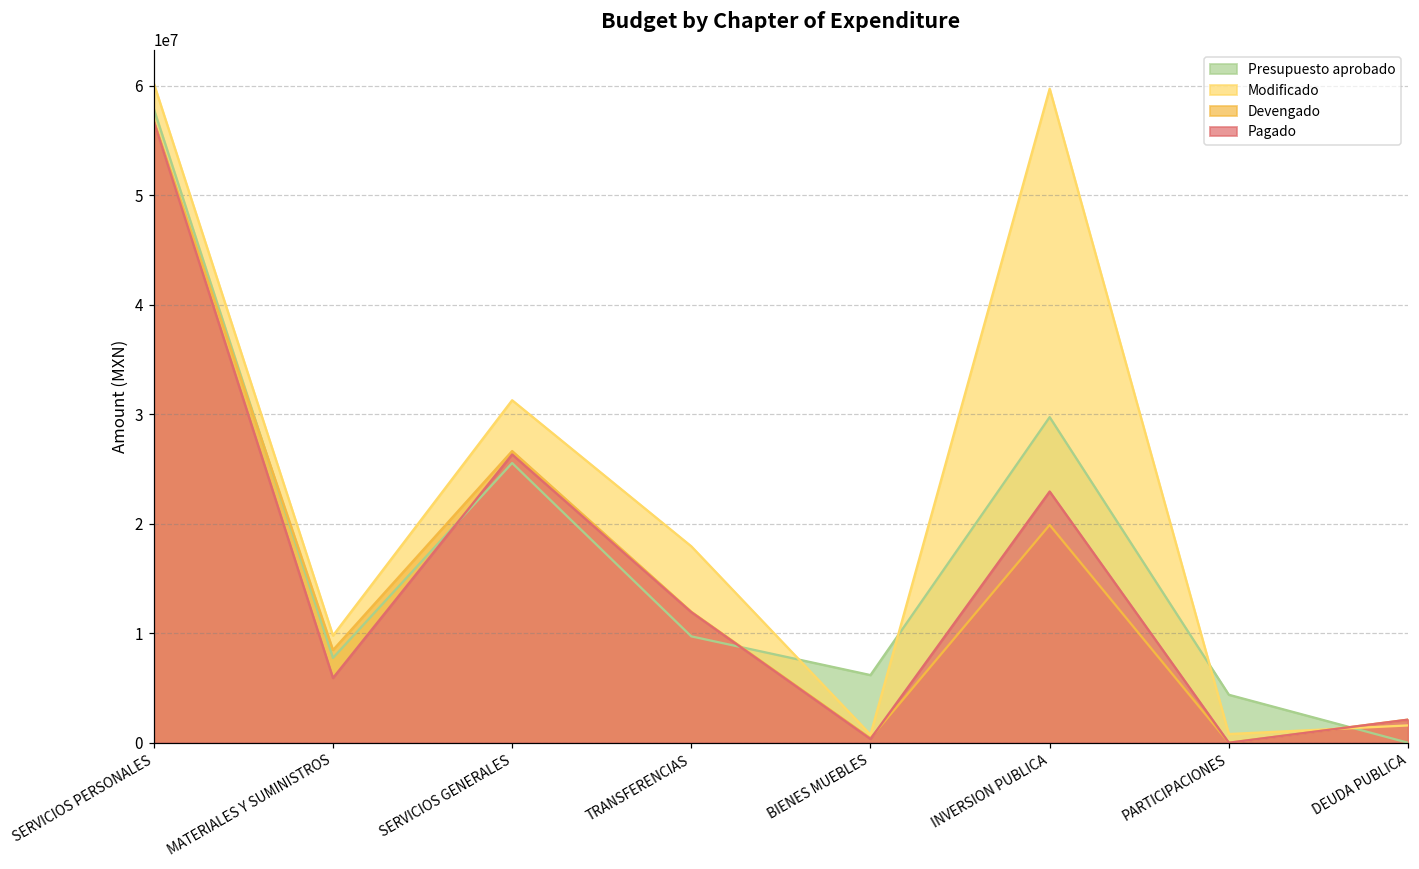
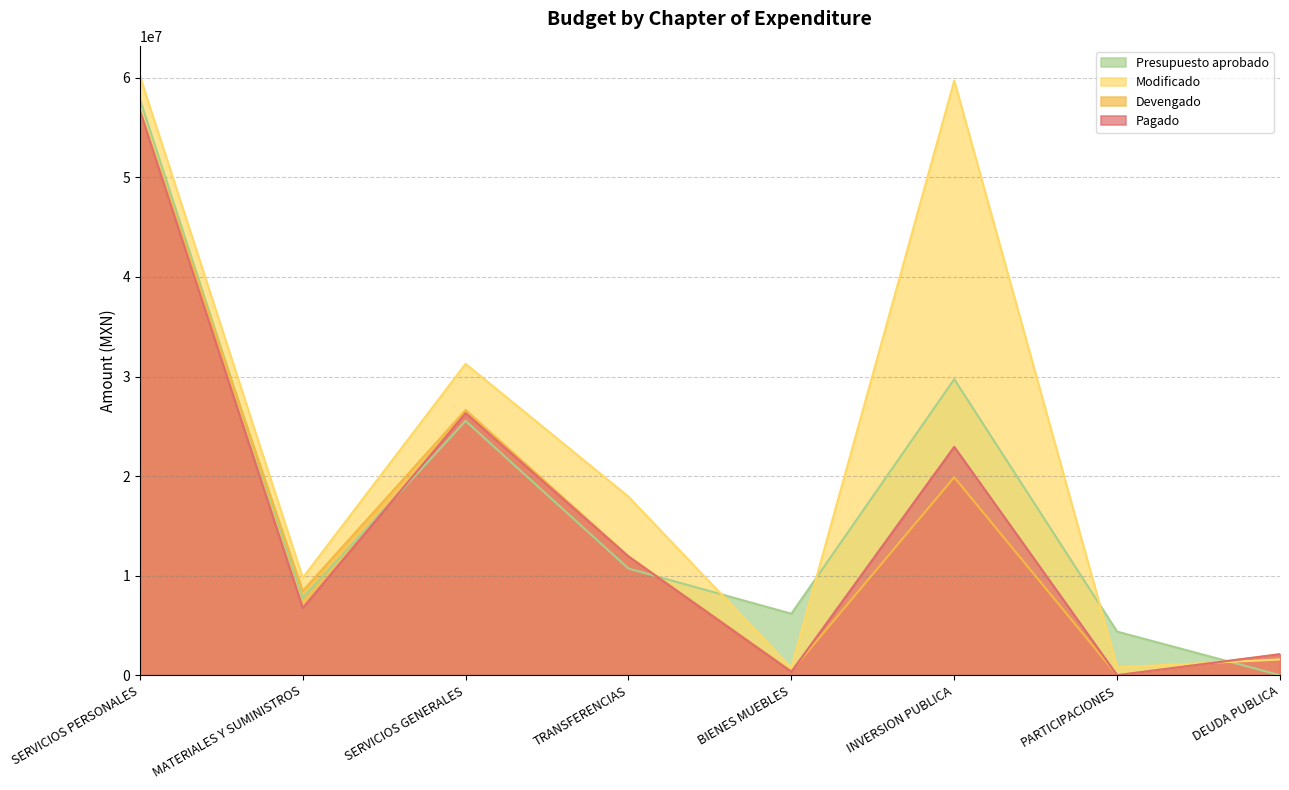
  {
    "Presupuesto aprobado": {
      "SERVICIOS PERSONALES": 58000000,
      "MATERIALES Y SUMINISTROS": 8000000,
      "SERVICIOS GENERALES": 26000000,
-     "TRANSFERENCIAS": 10000000,
+     "TRANSFERENCIAS": 11000000,
      "BIENES MUEBLES": 6000000,
      "INVERSION PUBLICA": 30000000,
      "PARTICIPACIONES": 4000000,
      "DEUDA PUBLICA": 0
    },
    "Pagado": {
-     "MATERIALES Y SUMINISTROS": 6000000,
+     "MATERIALES Y SUMINISTROS": 7000000,
      "SERVICIOS GENERALES": 26000000,
      "INVERSION PUBLICA": 23000000
    }
  }
